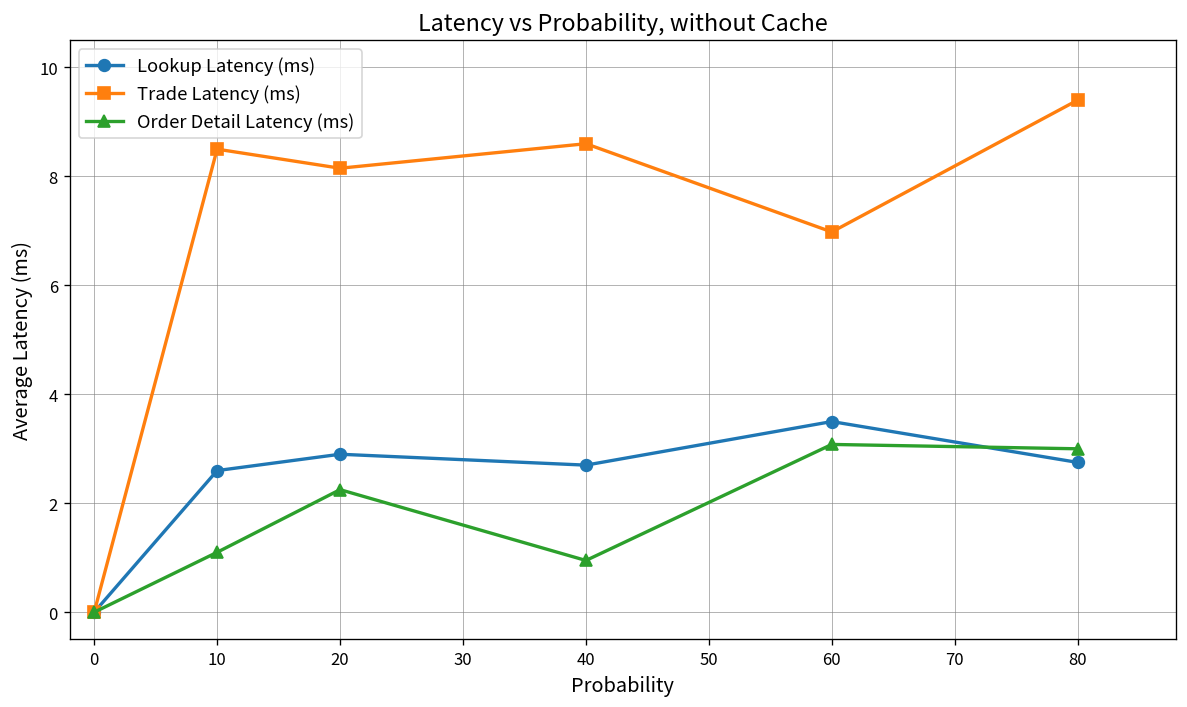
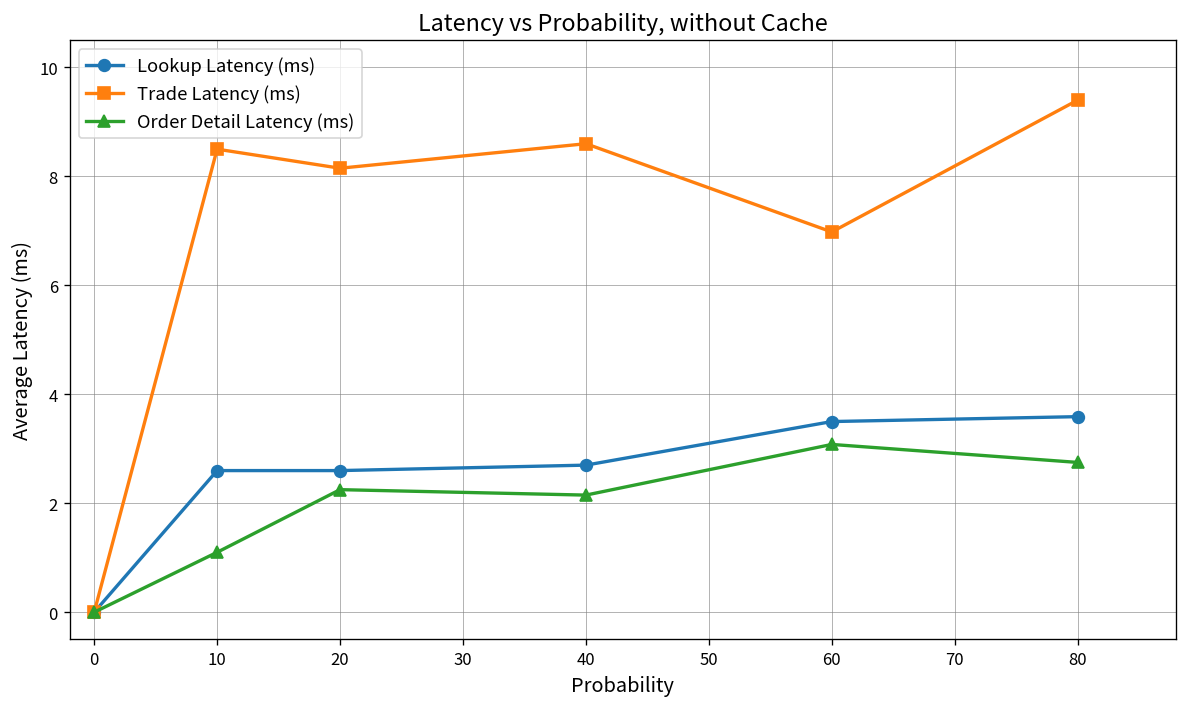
  {
    "Lookup Latency (ms)": {
      "10": 2.6,
-     "20": 2.9,
+     "20": 2.6,
      "40": 2.7,
      "60": 3.5,
-     "80": 2.8
+     "80": 3.6
    },
    "Trade Latency (ms)": {
      "10": 8.5,
      "20": 8.2,
      "40": 8.6,
      "60": 7.0,
      "80": 9.4
    },
    "Order Detail Latency (ms)": {
      "10": 1.1,
      "20": 2.3,
-     "40": 1.0,
+     "40": 2.2,
      "60": 3.1,
-     "80": 3.0
+     "80": 2.8
    }
  }
